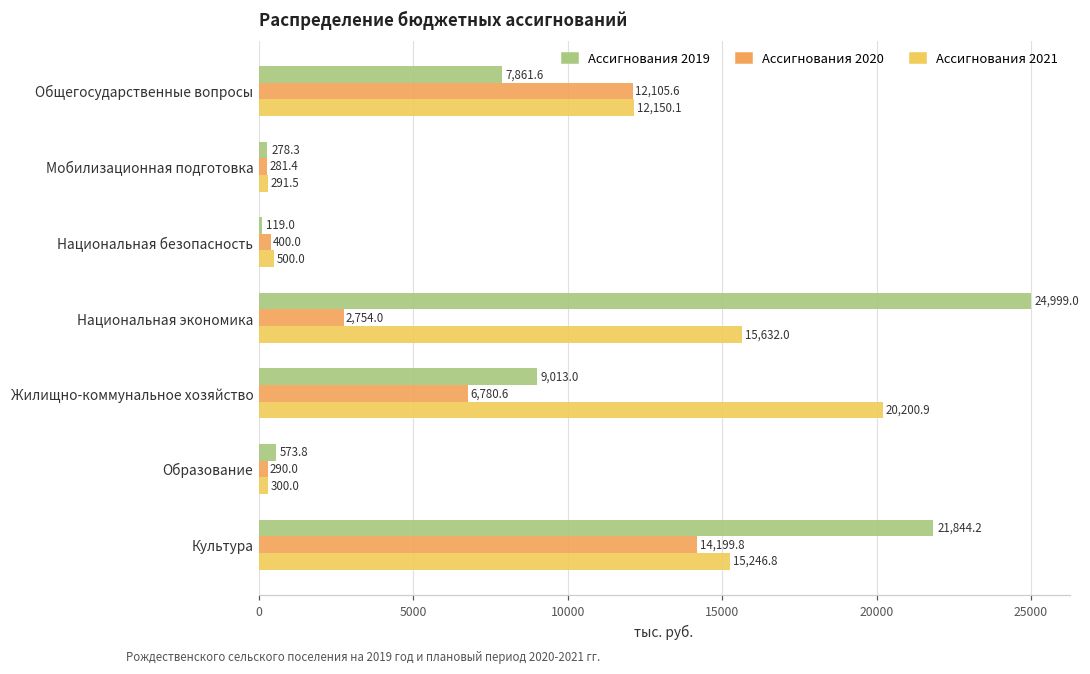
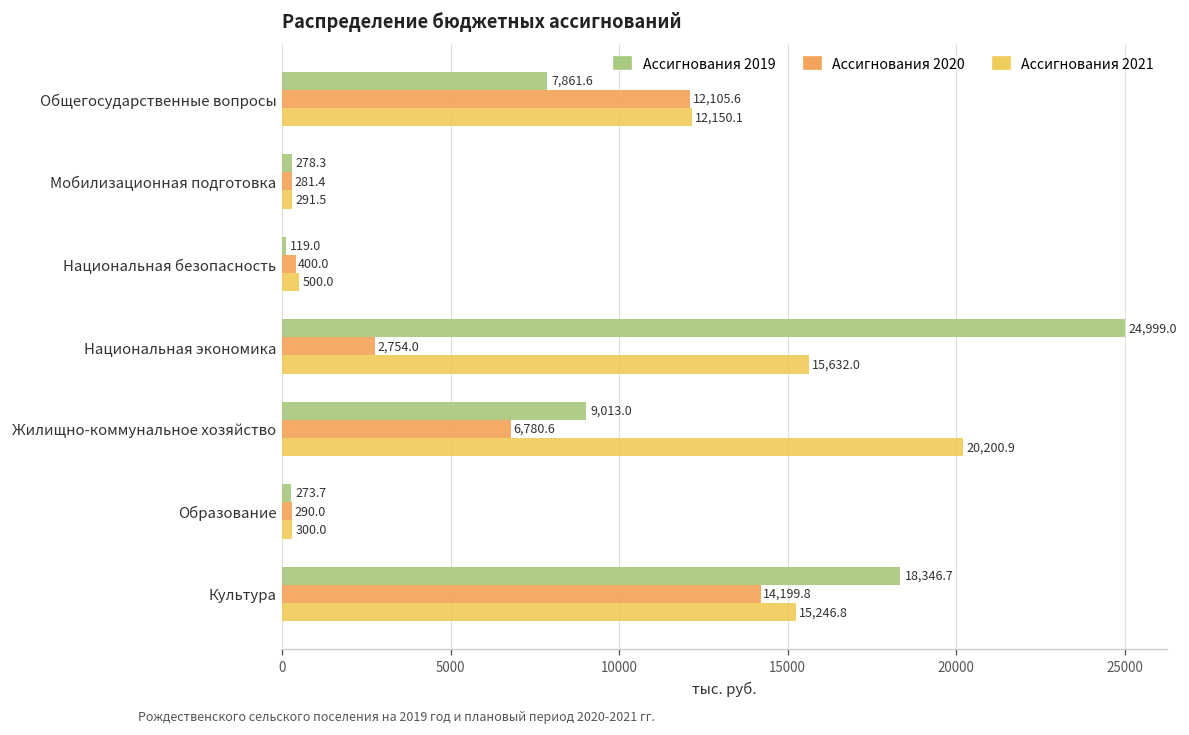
  {
    "Ассигнования 2019": {
      "Общегосударственные вопросы": "7,861.6",
      "Мобилизационная подготовка": "278.3",
      "Национальная безопасность": "119.0",
      "Национальная экономика": "24,999.0",
      "Жилищно-коммунальное хозяйство": "9,013.0",
-     "Образование": "573.8",
-     "Культура": "21,844.2"
+     "Образование": "273.7",
+     "Культура": "18,346.7"
    }
  }
